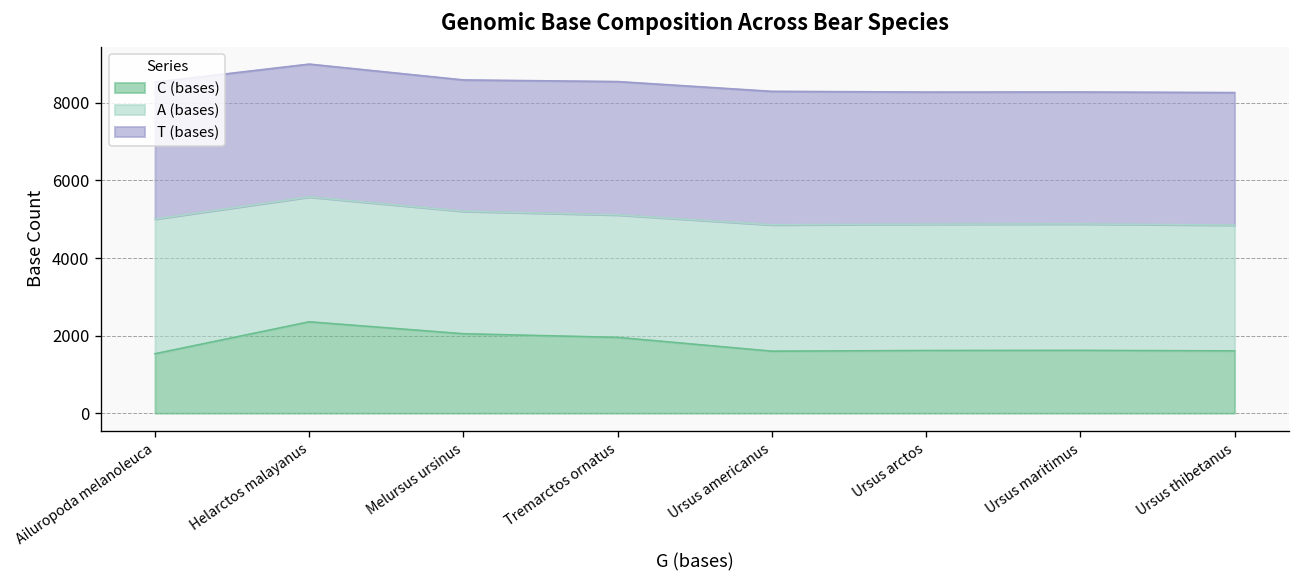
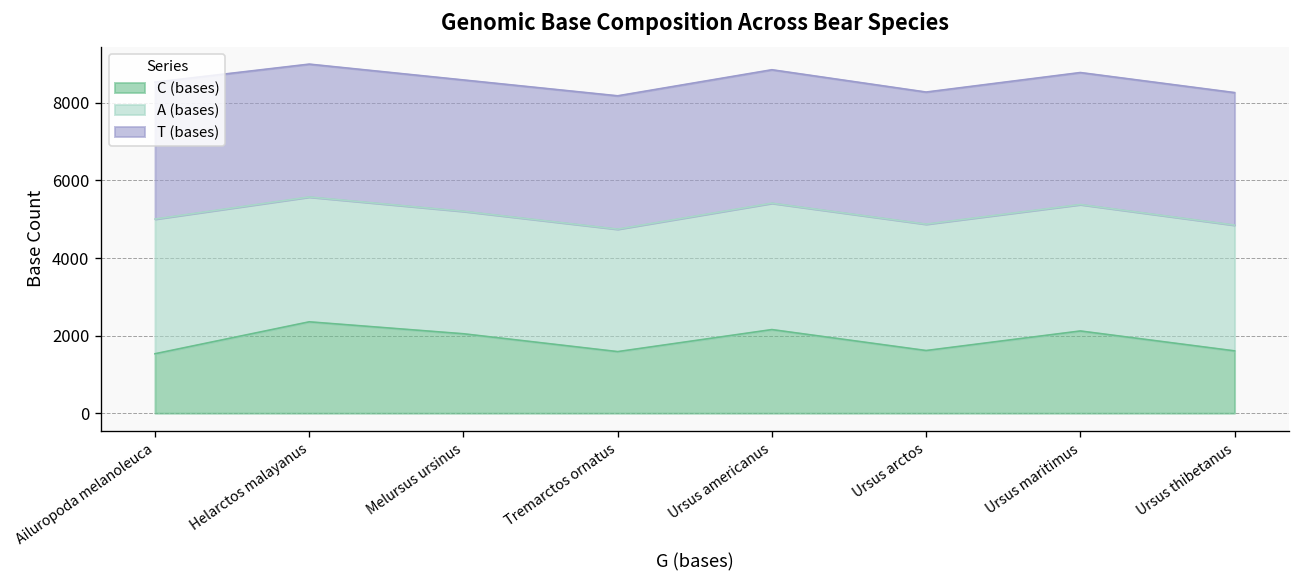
  {
    "C (bases)": {
      "Ailuropoda melanoleuca": 1500,
      "Helarctos malayanus": 2400,
      "Melursus ursinus": 2000,
-     "Tremarctos ornatus": 2000,
-     "Ursus americanus": 1600,
+     "Tremarctos ornatus": 1600,
+     "Ursus americanus": 2200,
      "Ursus arctos": 1600,
-     "Ursus maritimus": 1600,
+     "Ursus maritimus": 2100,
      "Ursus thibetanus": 1600
    }
  }
